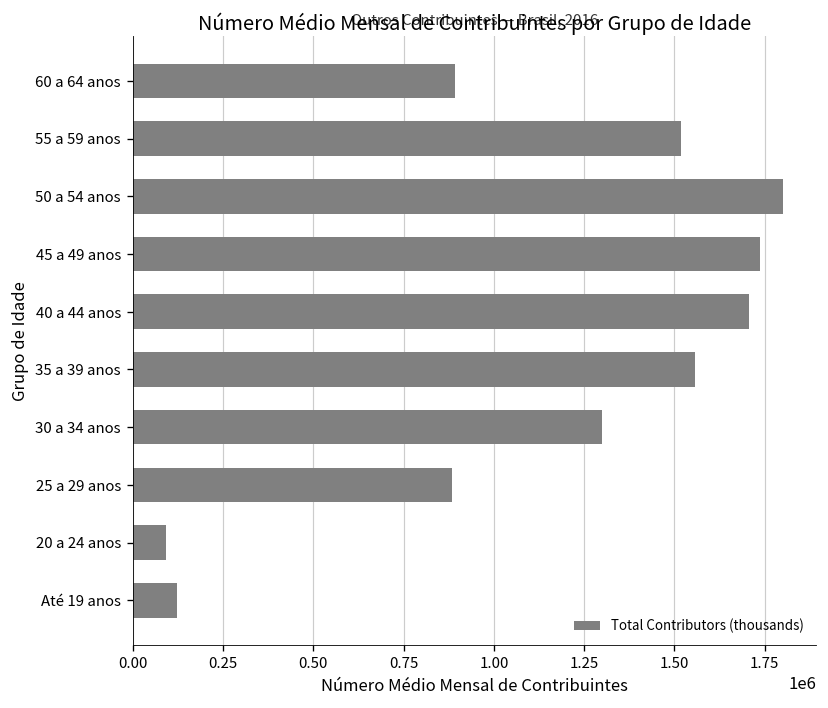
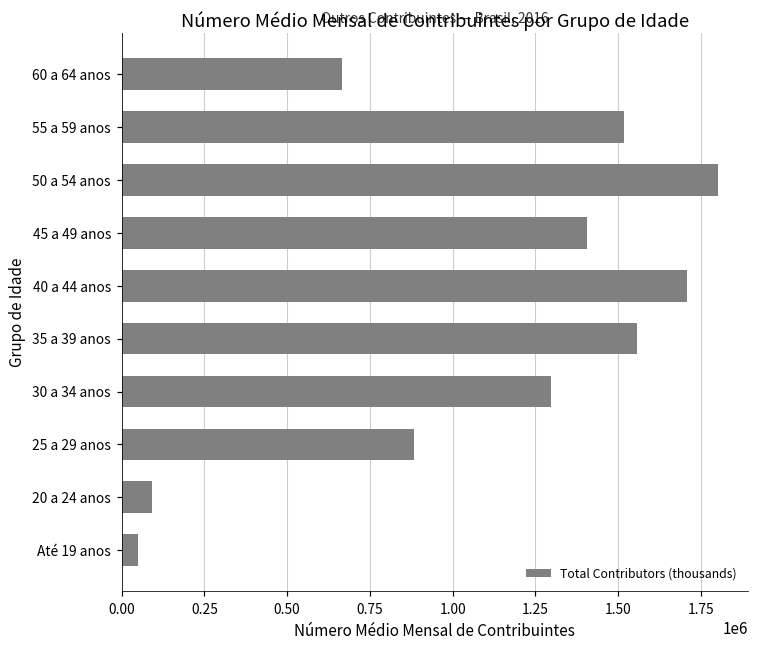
  {
-   "60 a 64 anos": 890000,
+   "60 a 64 anos": 670000,
    "55 a 59 anos": 1520000,
    "50 a 54 anos": 1800000,
-   "45 a 49 anos": 1740000,
+   "45 a 49 anos": 1410000,
    "40 a 44 anos": 1710000,
    "35 a 39 anos": 1560000,
    "30 a 34 anos": 1300000,
    "25 a 29 anos": 880000,
    "20 a 24 anos": 90000,
-   "Até 19 anos": 120000
+   "Até 19 anos": 50000
  }
